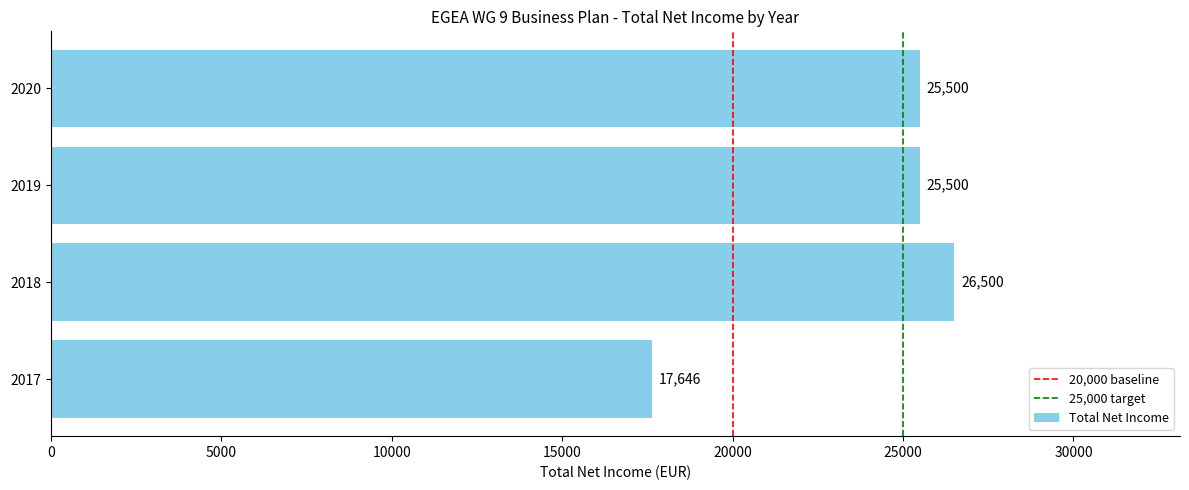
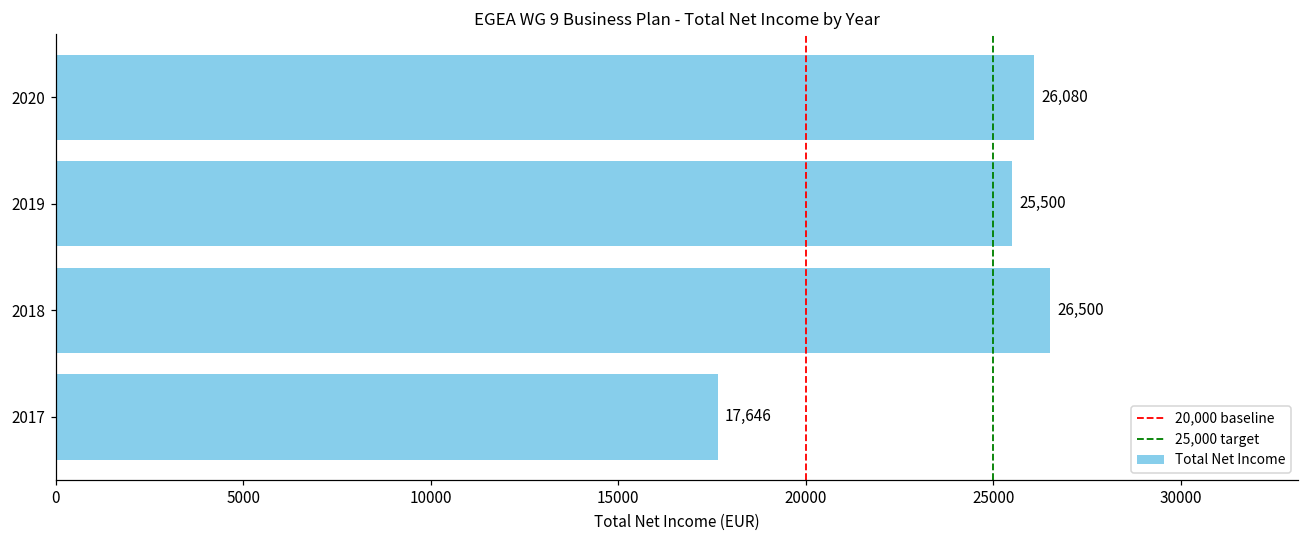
  {
-   "2020": "25,500",
+   "2020": "26,080",
    "2019": "25,500",
    "2018": "26,500",
    "2017": "17,646"
  }
